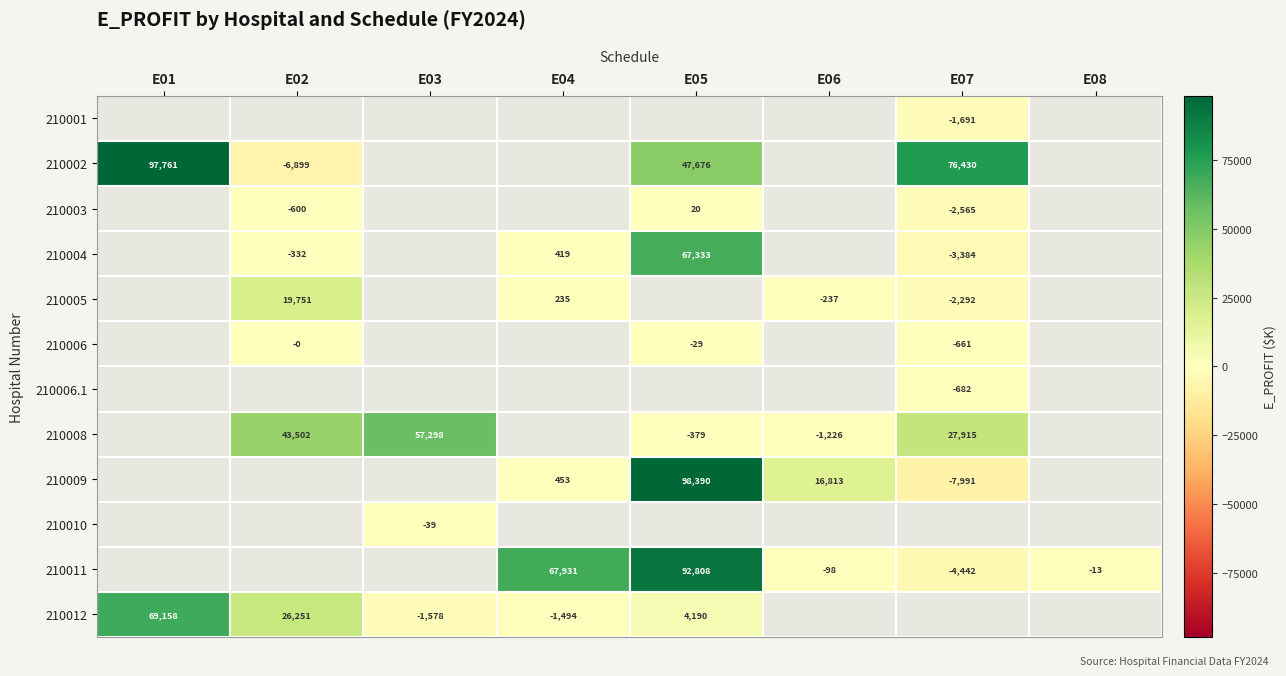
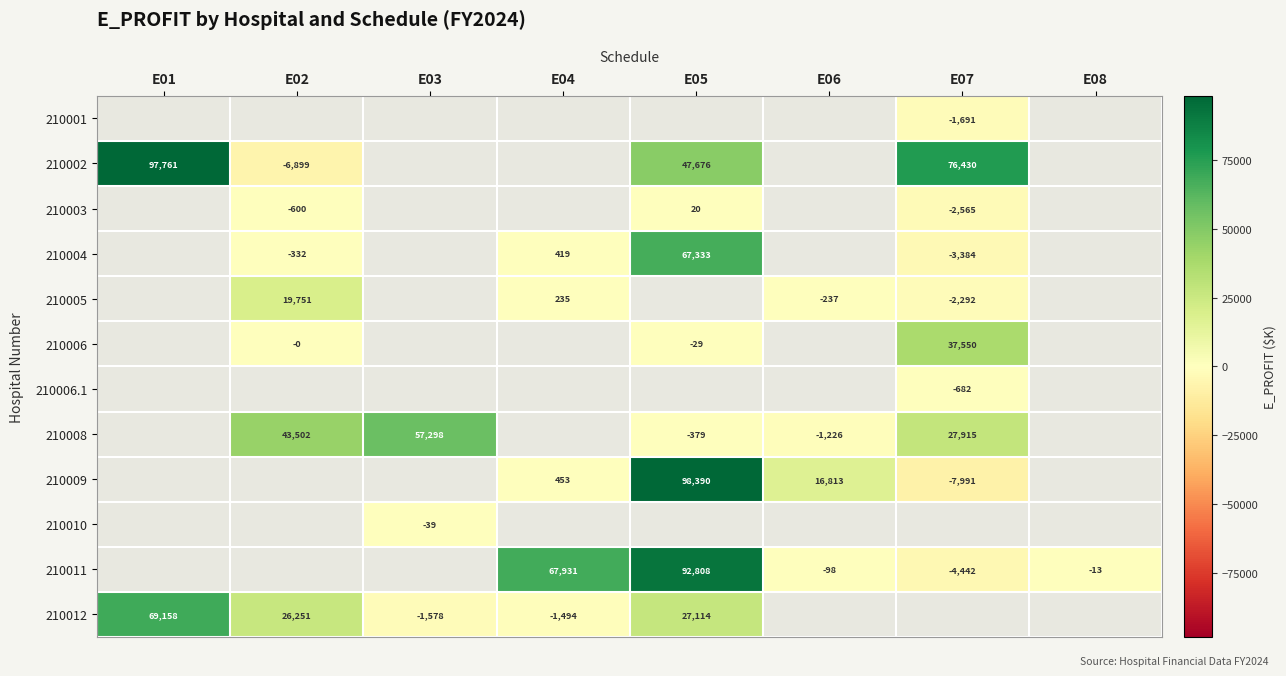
  {
    "210001": {
      "E07": "-1,691"
    },
    "210002": {
      "E01": "97,761",
      "E02": "-6,899",
      "E05": "47,676",
      "E07": "76,430"
    },
    "210003": {
      "E02": "-600",
      "E05": "20",
      "E07": "-2,565"
    },
    "210004": {
      "E02": "-332",
      "E04": "419",
      "E05": "67,333",
      "E07": "-3,384"
    },
    "210005": {
      "E02": "19,751",
      "E04": "235",
      "E06": "-237",
      "E07": "-2,292"
    },
    "210006": {
      "E02": "-0",
      "E05": "-29",
-     "E07": "-661"
+     "E07": "37,550"
    },
    "210006.1": {
      "E07": "-682"
    },
    "210008": {
      "E02": "43,502",
      "E03": "57,298",
      "E05": "-379",
      "E06": "-1,226",
      "E07": "27,915"
    },
    "210009": {
      "E04": "453",
      "E05": "98,390",
      "E06": "16,813",
      "E07": "-7,991"
    },
    "210010": {
      "E03": "-39"
    },
    "210011": {
      "E04": "67,931",
      "E05": "92,808",
      "E06": "-98",
      "E07": "-4,442",
      "E08": "-13"
    },
    "210012": {
      "E01": "69,158",
      "E02": "26,251",
      "E03": "-1,578",
      "E04": "-1,494",
-     "E05": "4,190"
+     "E05": "27,114"
    }
  }
